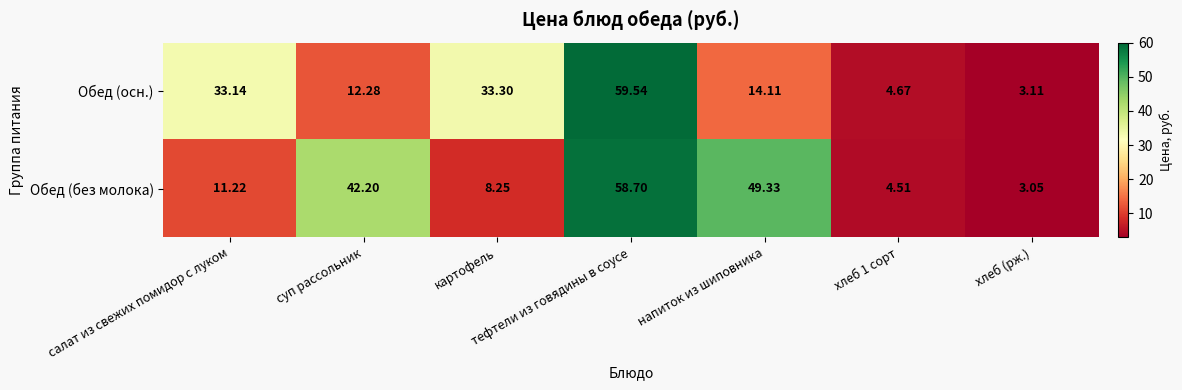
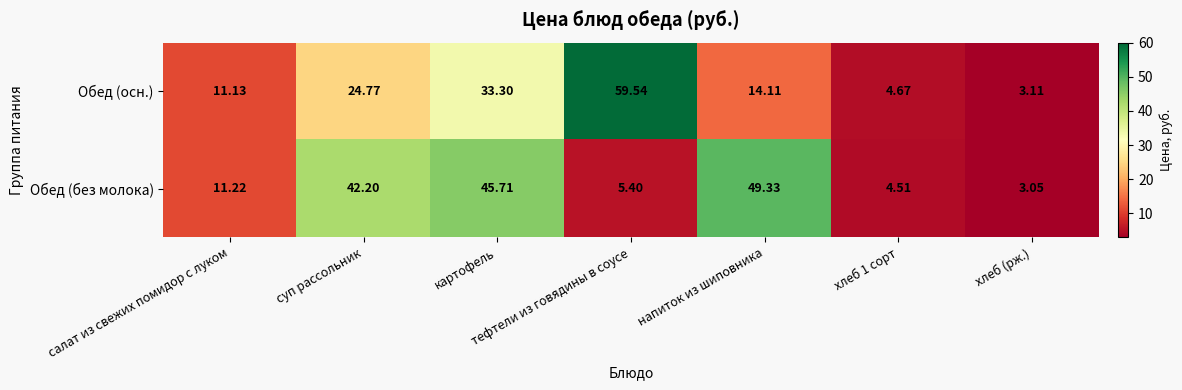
  {
    "Обед (осн.)": {
-     "салат из свежих помидор с луком": 33.14,
-     "суп рассольник": 12.28,
+     "салат из свежих помидор с луком": 11.13,
+     "суп рассольник": 24.77,
      "картофель": 33.30,
      "тефтели из говядины в соусе": 59.54,
      "напиток из шиповника": 14.11,
      "хлеб 1 сорт": 4.67,
      "хлеб (рж.)": 3.11
    },
    "Обед (без молока)": {
      "салат из свежих помидор с луком": 11.22,
      "суп рассольник": 42.20,
-     "картофель": 8.25,
-     "тефтели из говядины в соусе": 58.70,
+     "картофель": 45.71,
+     "тефтели из говядины в соусе": 5.40,
      "напиток из шиповника": 49.33,
      "хлеб 1 сорт": 4.51,
      "хлеб (рж.)": 3.05
    }
  }
